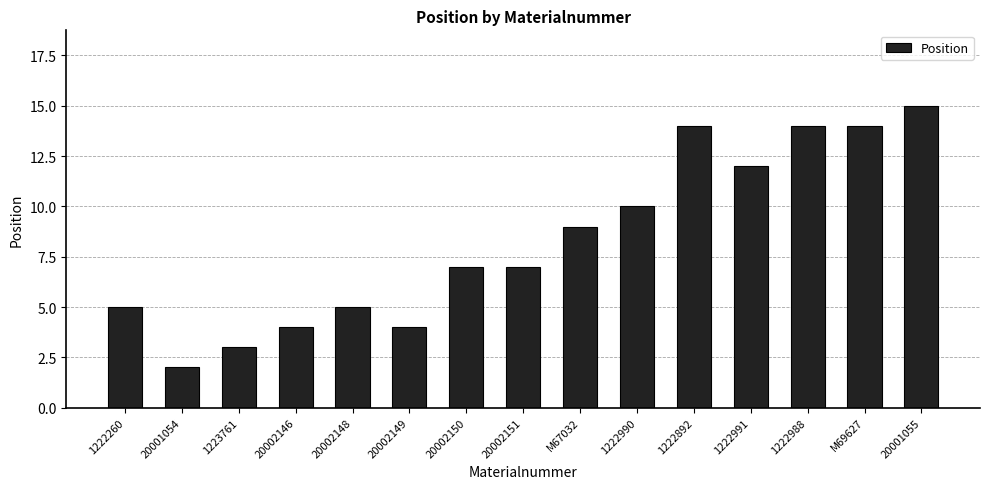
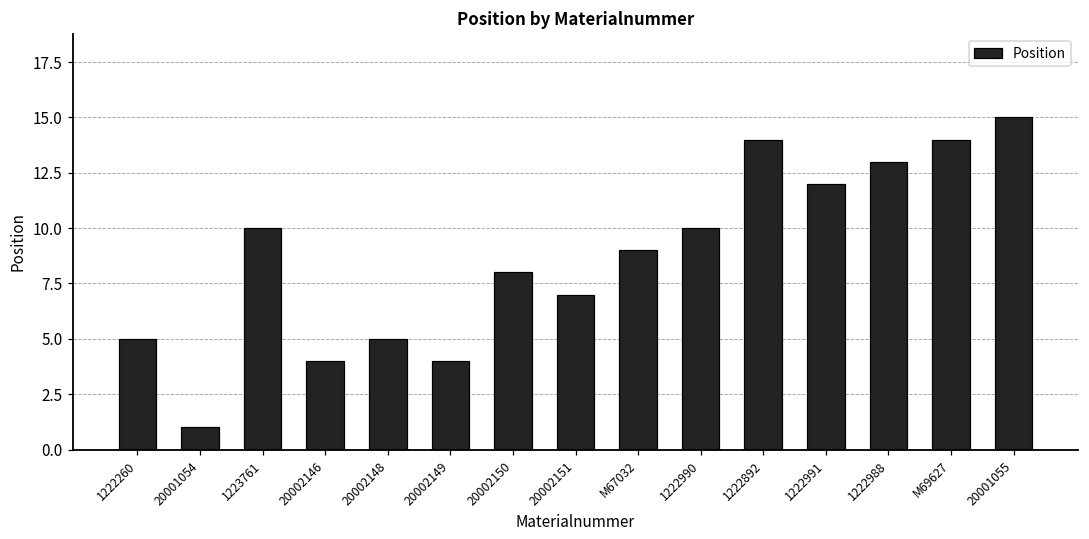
  {
    "1222260": 5,
-   "20001054": 2,
-   "1223761": 3,
+   "20001054": 1,
+   "1223761": 10,
    "20002146": 4,
    "20002148": 5,
    "20002149": 4,
-   "20002150": 7,
+   "20002150": 8,
    "20002151": 7,
    "M67032": 9,
    "1222990": 10,
    "1222892": 14,
    "1222991": 12,
-   "1222988": 14,
+   "1222988": 13,
    "M69627": 14,
    "20001055": 15
  }
